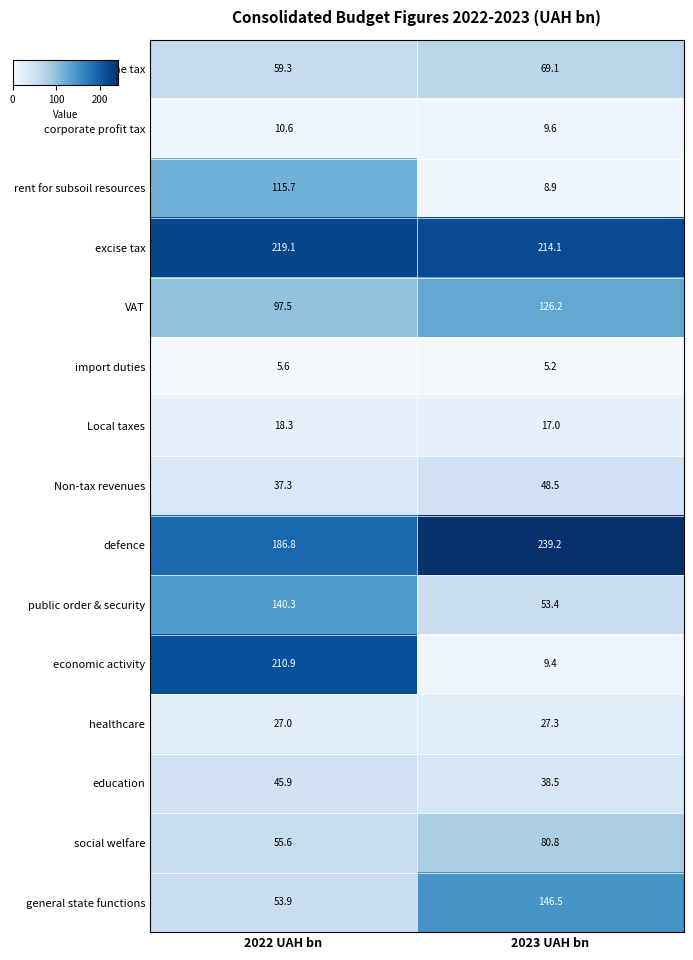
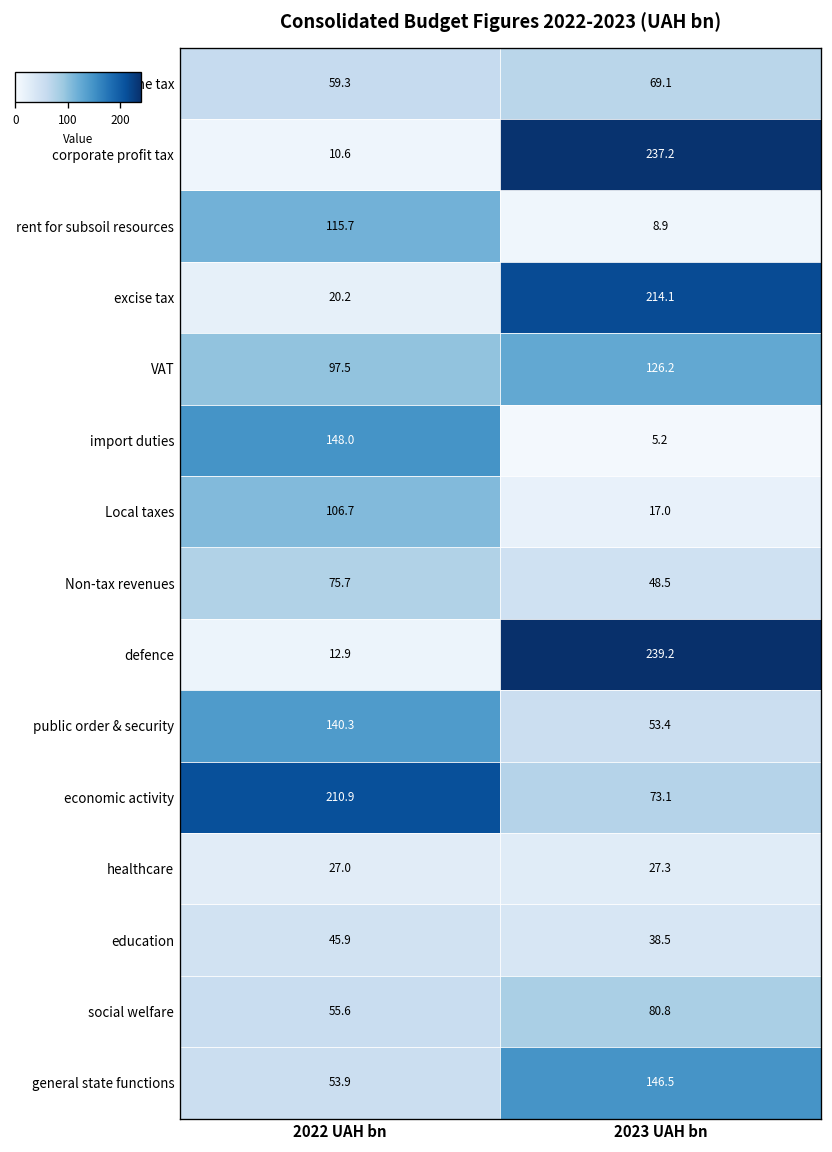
  {
    "corporate profit tax": {
      "2022 UAH bn": 10.6,
-     "2023 UAH bn": 9.6
+     "2023 UAH bn": 237.2
    },
    "rent for subsoil resources": {
      "2022 UAH bn": 115.7,
      "2023 UAH bn": 8.9
    },
    "excise tax": {
-     "2022 UAH bn": 219.1,
+     "2022 UAH bn": 20.2,
      "2023 UAH bn": 214.1
    },
    "VAT": {
      "2022 UAH bn": 97.5,
      "2023 UAH bn": 126.2
    },
    "import duties": {
-     "2022 UAH bn": 5.6,
+     "2022 UAH bn": 148.0,
      "2023 UAH bn": 5.2
    },
    "Local taxes": {
-     "2022 UAH bn": 18.3,
+     "2022 UAH bn": 106.7,
      "2023 UAH bn": 17.0
    },
    "Non-tax revenues": {
-     "2022 UAH bn": 37.3,
+     "2022 UAH bn": 75.7,
      "2023 UAH bn": 48.5
    },
    "defence": {
-     "2022 UAH bn": 186.8,
+     "2022 UAH bn": 12.9,
      "2023 UAH bn": 239.2
    },
    "public order & security": {
      "2022 UAH bn": 140.3,
      "2023 UAH bn": 53.4
    },
    "economic activity": {
      "2022 UAH bn": 210.9,
-     "2023 UAH bn": 9.4
+     "2023 UAH bn": 73.1
    },
    "healthcare": {
      "2022 UAH bn": 27.0,
      "2023 UAH bn": 27.3
    },
    "education": {
      "2022 UAH bn": 45.9,
      "2023 UAH bn": 38.5
    },
    "social welfare": {
      "2022 UAH bn": 55.6,
      "2023 UAH bn": 80.8
    },
    "general state functions": {
      "2022 UAH bn": 53.9,
      "2023 UAH bn": 146.5
    }
  }
